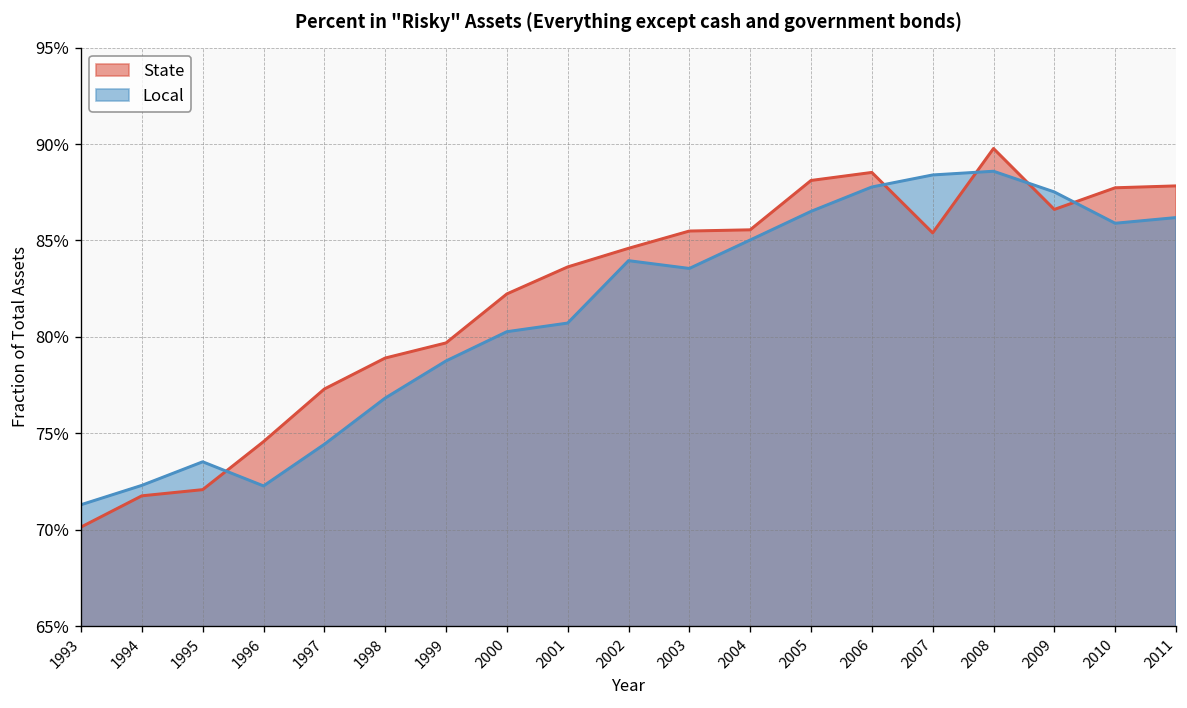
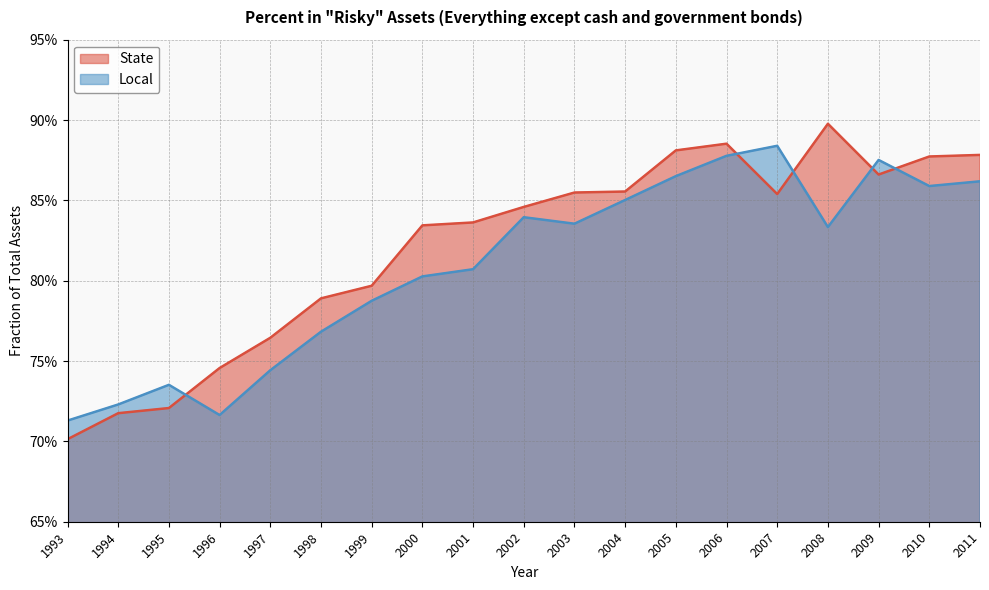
  {
    "State": {
      "1993": "70.1%",
      "1994": "71.8%",
      "1995": "72.1%",
      "1996": "74.6%",
-     "1997": "77.3%",
+     "1997": "76.4%",
      "1998": "78.9%",
      "1999": "79.7%",
-     "2000": "82.2%",
+     "2000": "83.4%",
      "2001": "83.6%",
      "2002": "84.6%",
      "2003": "85.5%",
      "2004": "85.6%",
      "2005": "88.1%",
      "2006": "88.5%",
      "2007": "85.4%",
      "2008": "89.8%",
      "2009": "86.6%",
      "2010": "87.7%",
      "2011": "87.8%"
    },
    "Local": {
      "1993": "71.3%",
      "1994": "72.3%",
      "1995": "73.5%",
-     "1996": "72.3%",
+     "1996": "71.6%",
      "1997": "74.4%",
      "1998": "76.8%",
      "1999": "78.8%",
      "2000": "80.3%",
      "2001": "80.7%",
      "2002": "84.0%",
      "2003": "83.5%",
      "2004": "85.0%",
      "2005": "86.5%",
      "2006": "87.8%",
      "2007": "88.4%",
-     "2008": "88.6%",
+     "2008": "83.3%",
      "2009": "87.5%",
      "2010": "85.9%",
      "2011": "86.2%"
    }
  }
